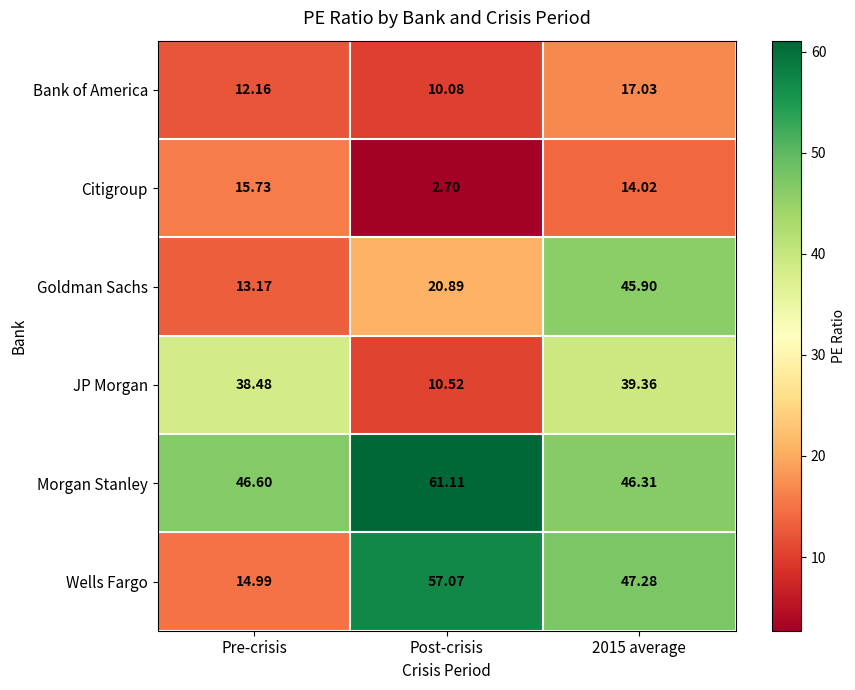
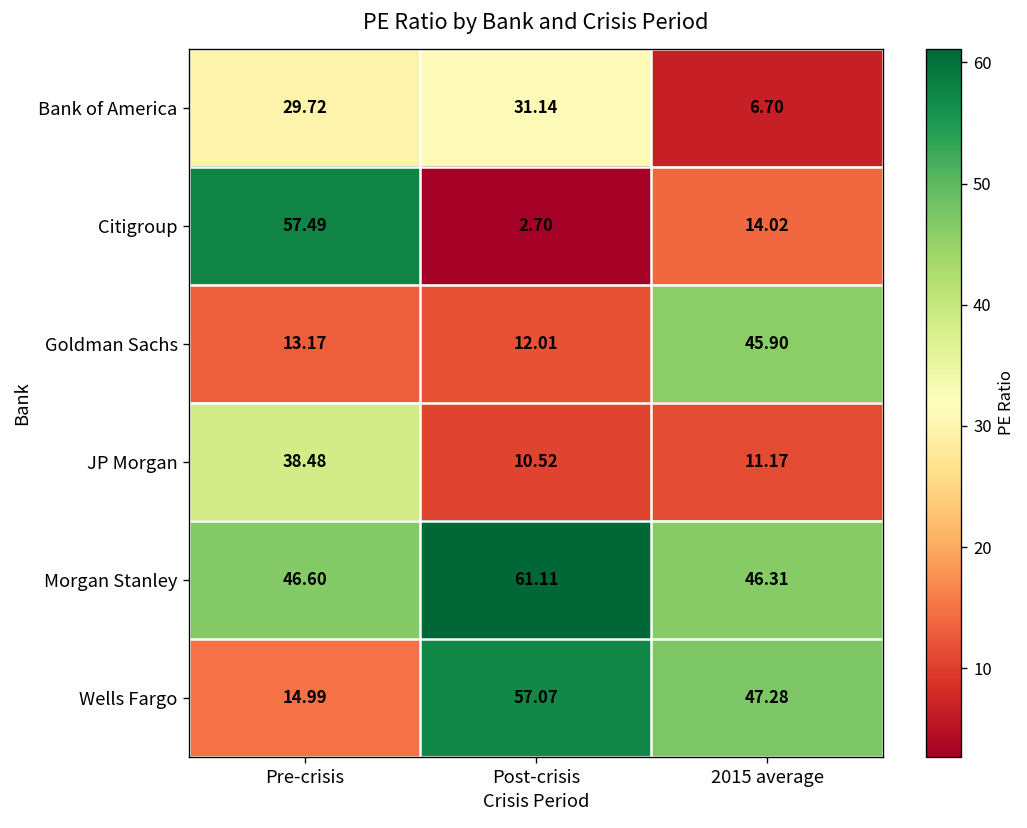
  {
    "Bank of America": {
-     "Pre-crisis": 12.16,
-     "Post-crisis": 10.08,
-     "2015 average": 17.03
+     "Pre-crisis": 29.72,
+     "Post-crisis": 31.14,
+     "2015 average": 6.70
    },
    "Citigroup": {
-     "Pre-crisis": 15.73,
+     "Pre-crisis": 57.49,
      "Post-crisis": 2.70,
      "2015 average": 14.02
    },
    "Goldman Sachs": {
      "Pre-crisis": 13.17,
-     "Post-crisis": 20.89,
+     "Post-crisis": 12.01,
      "2015 average": 45.90
    },
    "JP Morgan": {
      "Pre-crisis": 38.48,
      "Post-crisis": 10.52,
-     "2015 average": 39.36
+     "2015 average": 11.17
    },
    "Morgan Stanley": {
      "Pre-crisis": 46.60,
      "Post-crisis": 61.11,
      "2015 average": 46.31
    },
    "Wells Fargo": {
      "Pre-crisis": 14.99,
      "Post-crisis": 57.07,
      "2015 average": 47.28
    }
  }
